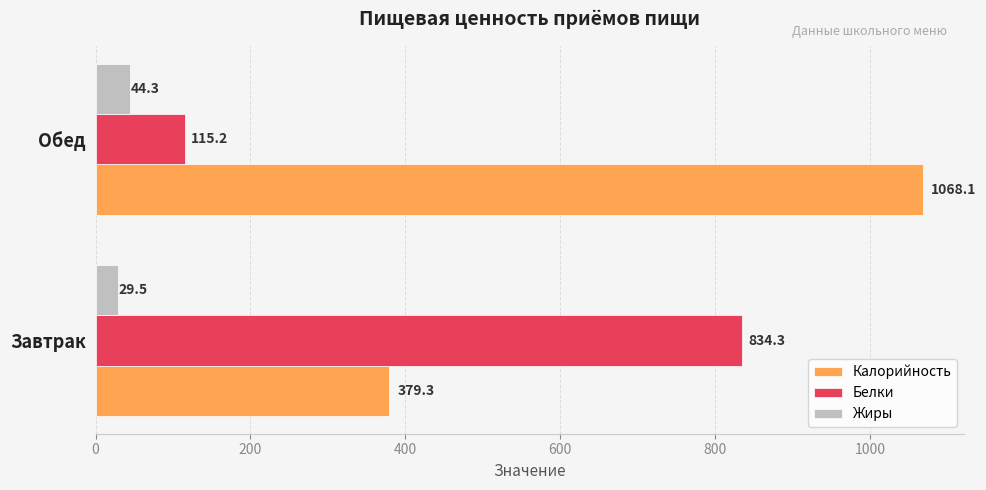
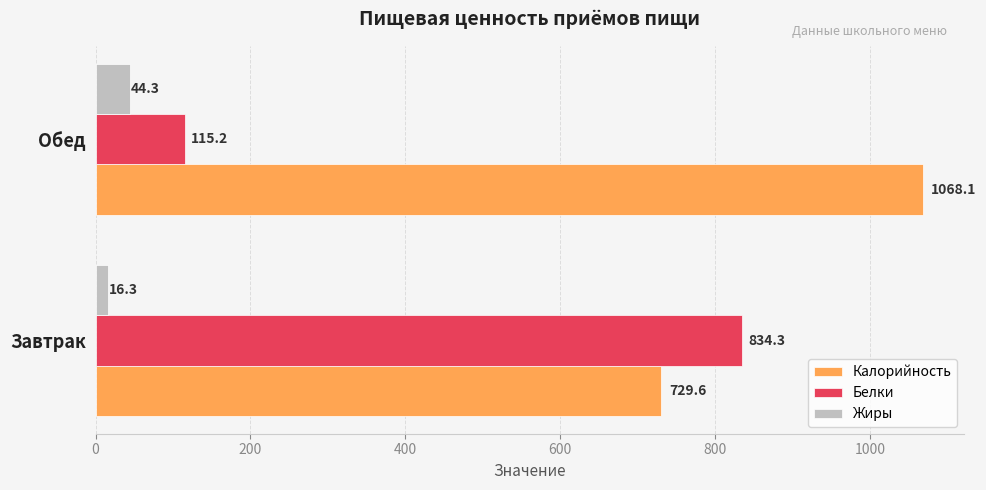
  {
    "Калорийность": {
      "Обед": 1068.1,
-     "Завтрак": 379.3
+     "Завтрак": 729.6
    },
    "Белки": {
      "Обед": 115.2,
      "Завтрак": 834.3
    },
    "Жиры": {
      "Обед": 44.3,
-     "Завтрак": 29.5
+     "Завтрак": 16.3
    }
  }
